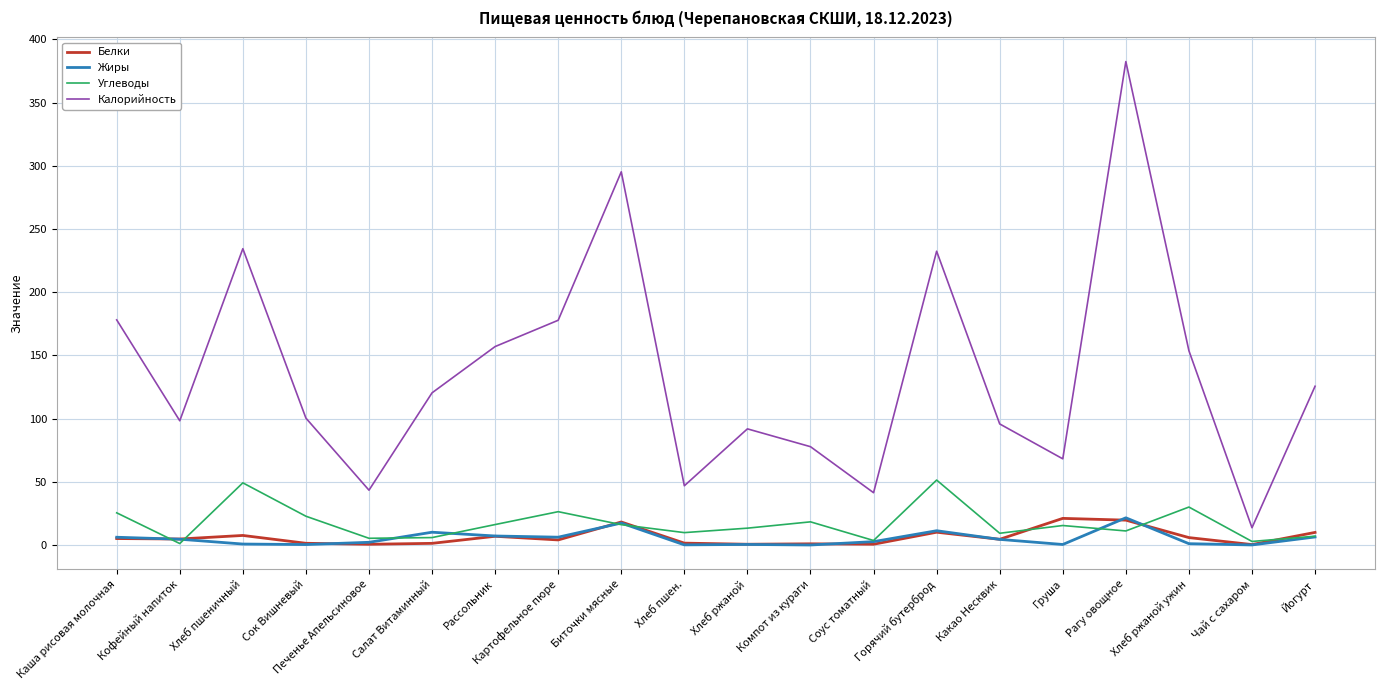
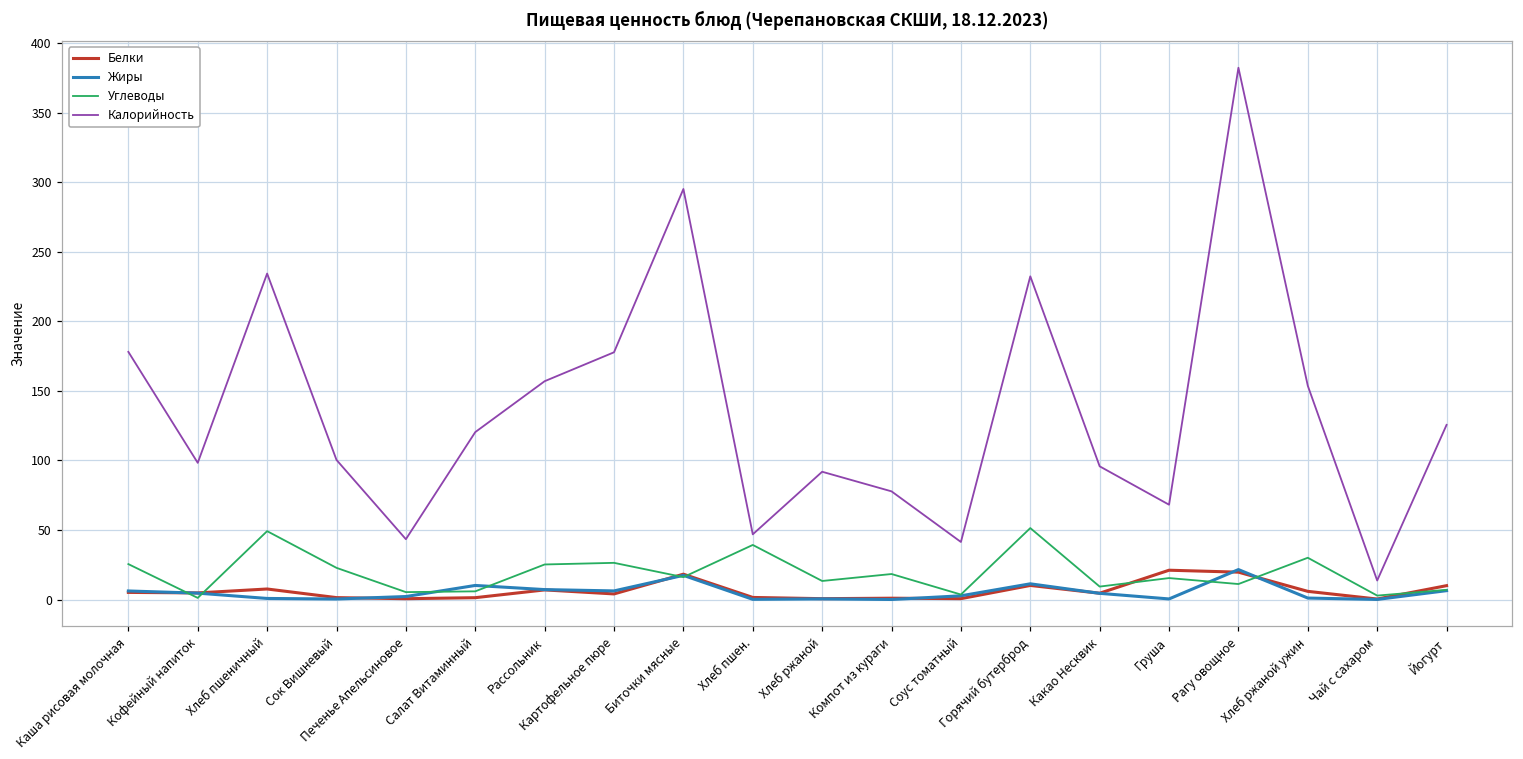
  {
    "Белки": {
      "Хлеб пшеничный": 8,
      "Салат Витаминный": 1,
      "Картофельное пюре": 4,
      "Соус томатный": 1,
      "Груша": 21,
      "Хлеб ржаной ужин": 6,
      "Йогурт": 10
    },
    "Жиры": {
      "Хлеб пшеничный": 1,
      "Салат Витаминный": 10,
      "Картофельное пюре": 6,
      "Груша": 0,
      "Хлеб ржаной ужин": 1
    },
    "Углеводы": {
      "Каша рисовая молочная": 25,
      "Кофейный напиток": 1,
      "Хлеб пшеничный": 49,
      "Сок Вишневый": 23,
      "Печенье Апельсиновое": 5,
      "Салат Витаминный": 6,
-     "Рассольник": 16,
+     "Рассольник": 25,
      "Картофельное пюре": 26,
-     "Хлеб пшен.": 10,
+     "Хлеб пшен.": 39,
      "Хлеб ржаной": 13,
      "Компот из кураги": 18,
      "Горячий бутерброд": 51,
      "Какао Несквик": 9,
      "Груша": 15,
      "Рагу овощное": 11,
      "Хлеб ржаной ужин": 30,
      "Чай с сахаром": 3
    },
    "Калорийность": {
      "Каша рисовая молочная": 178,
      "Кофейный напиток": 98,
      "Хлеб пшеничный": 234,
      "Сок Вишневый": 100,
      "Печенье Апельсиновое": 43,
      "Салат Витаминный": 120,
      "Рассольник": 157,
      "Картофельное пюре": 178,
      "Биточки мясные": 295,
      "Хлеб пшен.": 47,
      "Хлеб ржаной": 92,
      "Компот из кураги": 78,
      "Соус томатный": 41,
      "Горячий бутерброд": 232,
      "Какао Несквик": 96,
      "Груша": 68,
      "Рагу овощное": 382,
      "Хлеб ржаной ужин": 154,
      "Чай с сахаром": 14,
      "Йогурт": 126
    }
  }
